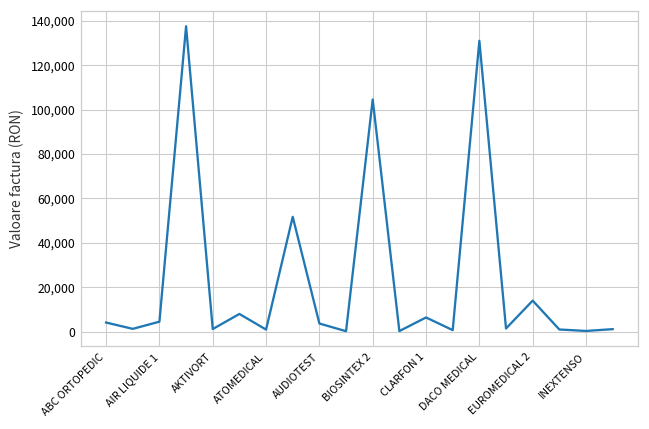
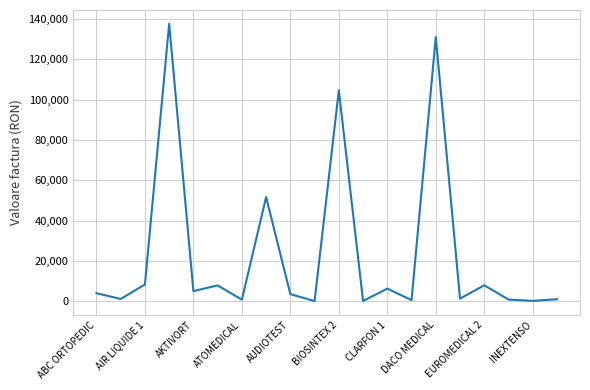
  {
    "ABC ORTOPEDIC": "4,000",
-   "AIR LIQUIDE 1": "4,000",
-   "AKTIVORT": "1,000",
+   "AIR LIQUIDE 1": "8,000",
+   "AKTIVORT": "5,000",
    "ATOMEDICAL": "1,000",
    "AUDIOTEST": "4,000",
    "BIOSINTEX 2": "105,000",
    "CLARFON 1": "6,000",
    "DACO MEDICAL": "131,000",
-   "EUROMEDICAL 2": "14,000",
+   "EUROMEDICAL 2": "8,000",
    "INEXTENSO": "0"
  }
